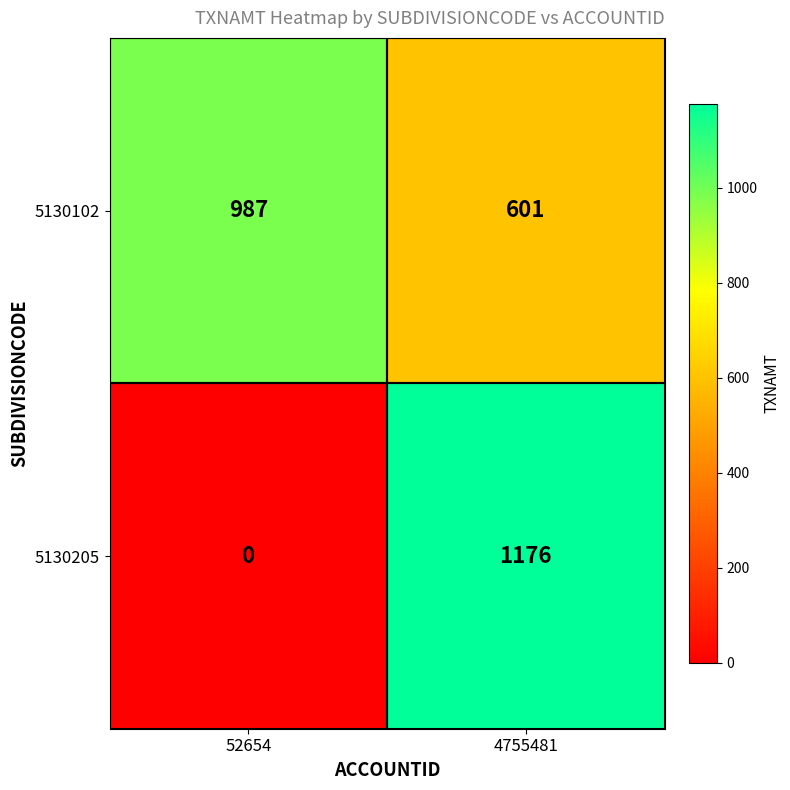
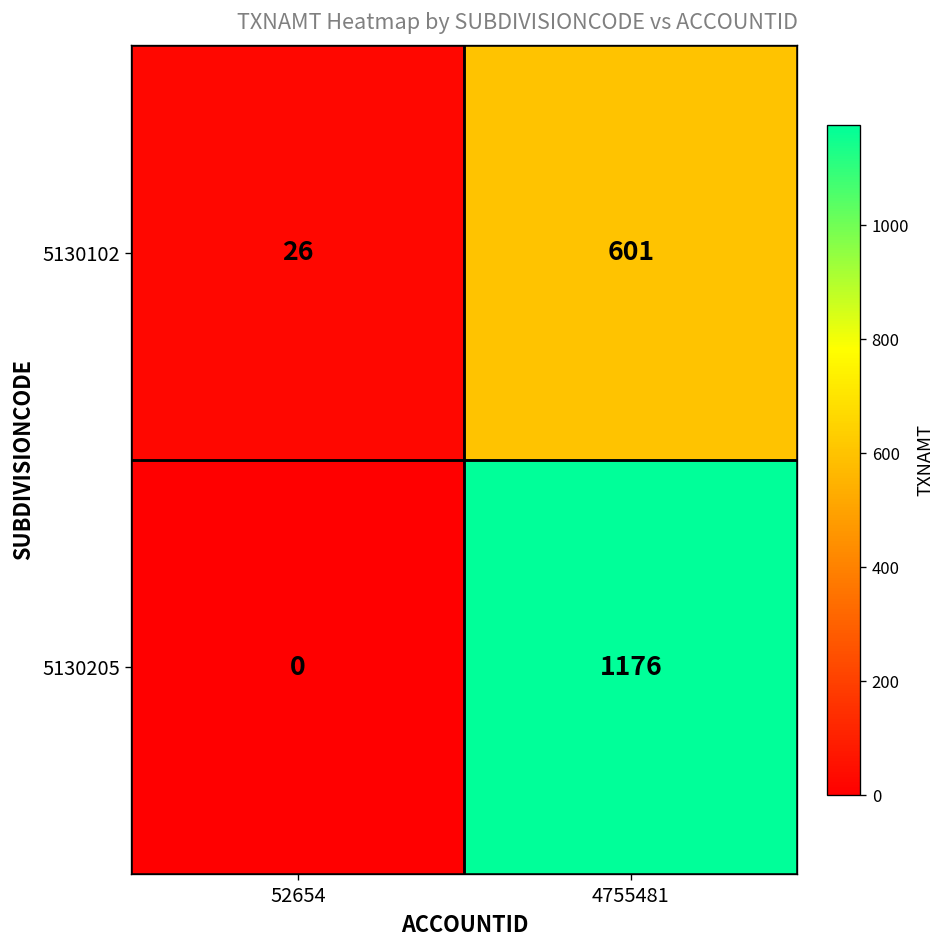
  {
    "5130102": {
-     "52654": 987,
+     "52654": 26,
      "4755481": 601
    },
    "5130205": {
      "52654": 0,
      "4755481": 1176
    }
  }
